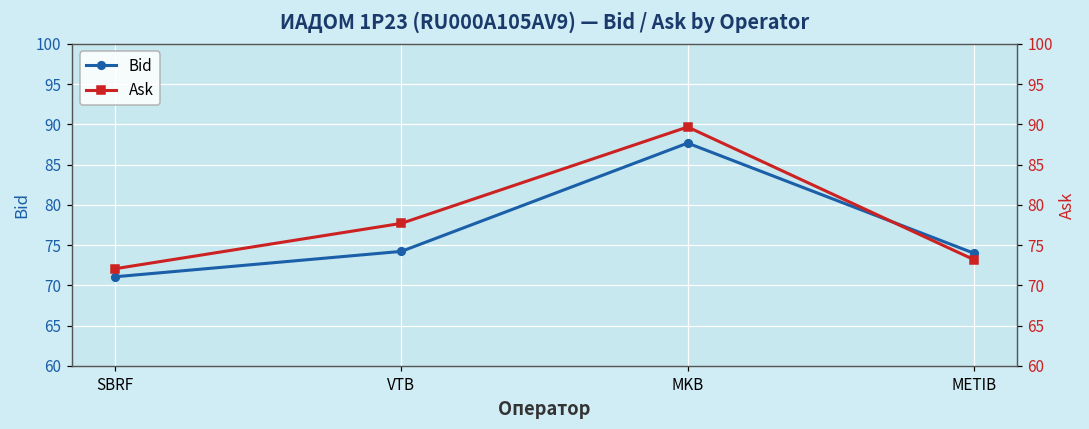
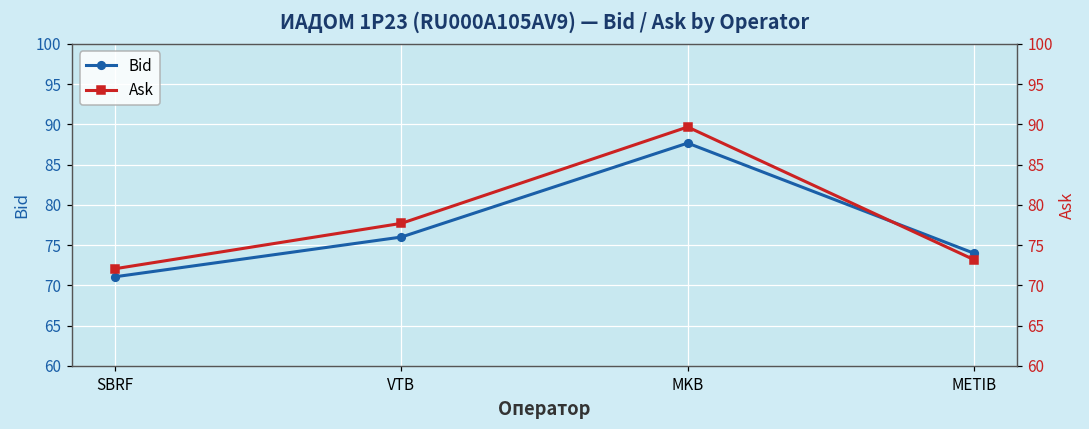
  {
    "Bid": {
      "SBRF": 71,
-     "VTB": 74,
+     "VTB": 76,
      "MKB": 88,
      "METIB": 74
    },
    "Ask": {
      "SBRF": 72,
      "VTB": 78,
      "MKB": 90,
      "METIB": 73
    }
  }
